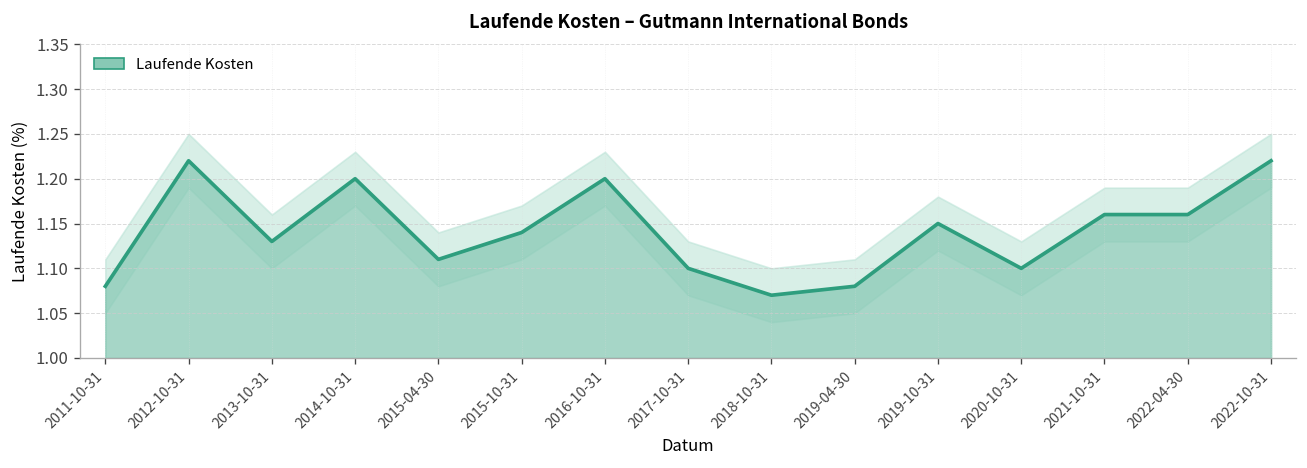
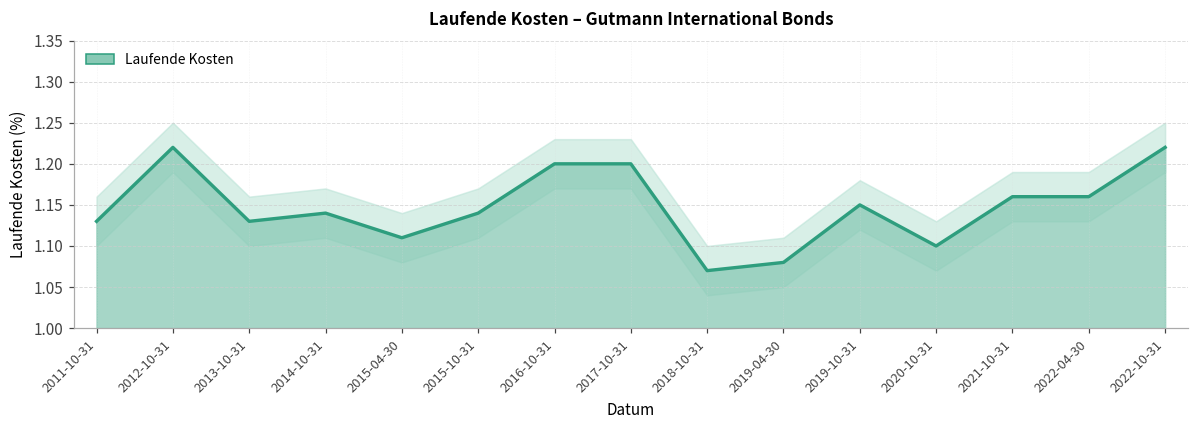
  {
    "Laufende Kosten": {
-     "2011-10-31": 1.08,
+     "2011-10-31": 1.13,
      "2012-10-31": 1.22,
      "2013-10-31": 1.13,
-     "2014-10-31": 1.20,
+     "2014-10-31": 1.14,
      "2015-04-30": 1.11,
      "2015-10-31": 1.14,
      "2016-10-31": 1.20,
-     "2017-10-31": 1.1,
+     "2017-10-31": 1.2,
      "2018-10-31": 1.07,
      "2019-04-30": 1.08,
      "2019-10-31": 1.15,
      "2020-10-31": 1.10,
      "2021-10-31": 1.16,
      "2022-04-30": 1.16,
      "2022-10-31": 1.22
    }
  }
